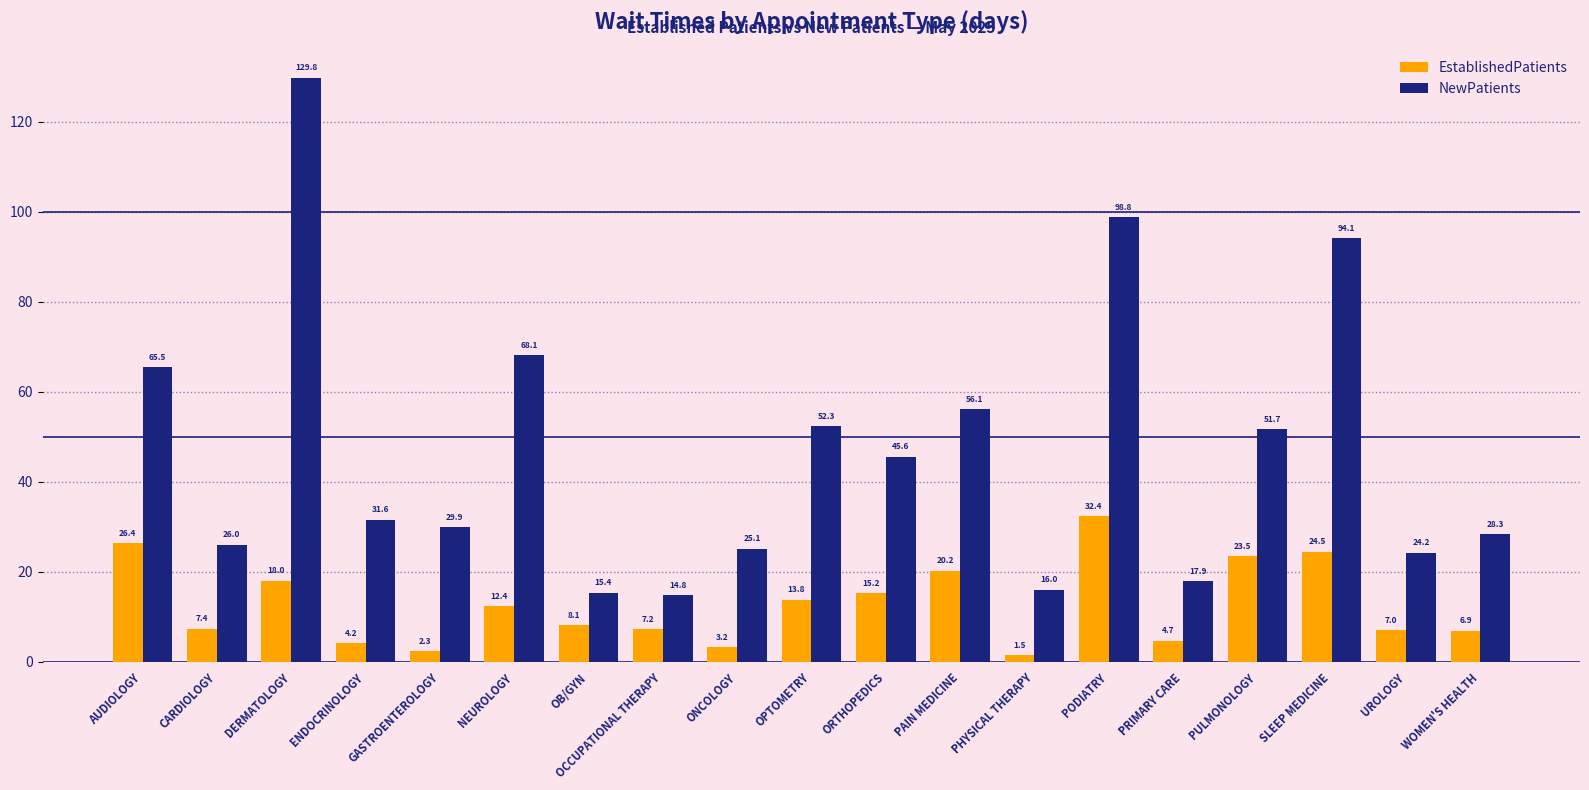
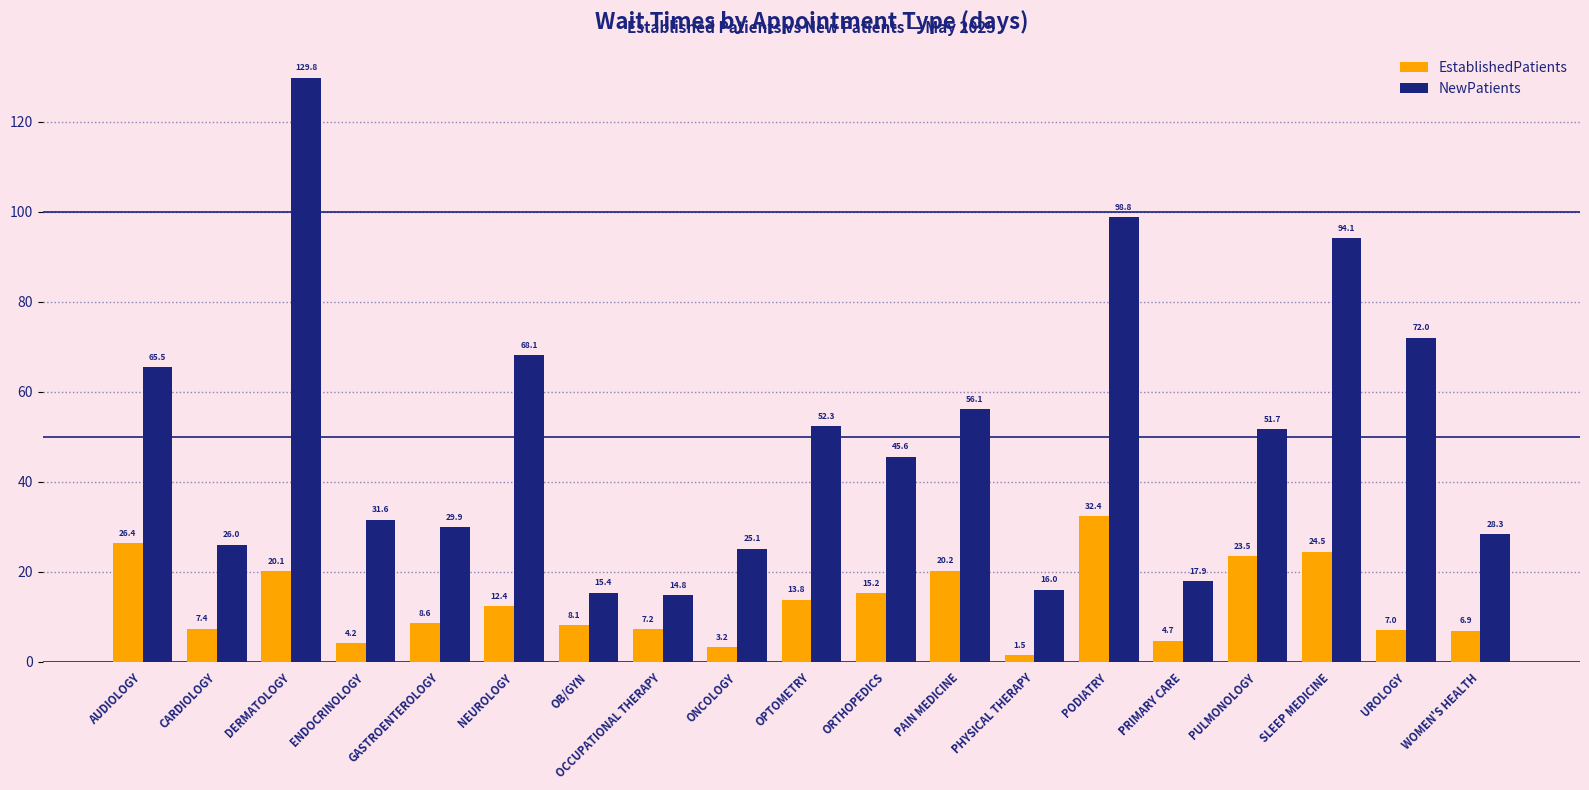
  {
    "EstablishedPatients": {
      "AUDIOLOGY": 26.4,
      "CARDIOLOGY": 7.4,
-     "DERMATOLOGY": 18.0,
+     "DERMATOLOGY": 20.1,
      "ENDOCRINOLOGY": 4.2,
-     "GASTROENTEROLOGY": 2.3,
+     "GASTROENTEROLOGY": 8.6,
      "NEUROLOGY": 12.4,
      "OB/GYN": 8.1,
      "OCCUPATIONAL THERAPY": 7.2,
      "ONCOLOGY": 3.2,
      "OPTOMETRY": 13.8,
      "ORTHOPEDICS": 15.2,
      "PAIN MEDICINE": 20.2,
      "PHYSICAL THERAPY": 1.5,
      "PODIATRY": 32.4,
      "PRIMARY CARE": 4.7,
      "PULMONOLOGY": 23.5,
      "SLEEP MEDICINE": 24.5,
      "UROLOGY": 7.0,
      "WOMEN'S HEALTH": 6.9
    },
    "NewPatients": {
      "AUDIOLOGY": 65.5,
      "CARDIOLOGY": 26.0,
      "DERMATOLOGY": 129.8,
      "ENDOCRINOLOGY": 31.6,
      "GASTROENTEROLOGY": 29.9,
      "NEUROLOGY": 68.1,
      "OB/GYN": 15.4,
      "OCCUPATIONAL THERAPY": 14.8,
      "ONCOLOGY": 25.1,
      "OPTOMETRY": 52.3,
      "ORTHOPEDICS": 45.6,
      "PAIN MEDICINE": 56.1,
      "PHYSICAL THERAPY": 16.0,
      "PODIATRY": 98.8,
      "PRIMARY CARE": 17.9,
      "PULMONOLOGY": 51.7,
      "SLEEP MEDICINE": 94.1,
-     "UROLOGY": 24.2,
+     "UROLOGY": 72.0,
      "WOMEN'S HEALTH": 28.3
    }
  }
